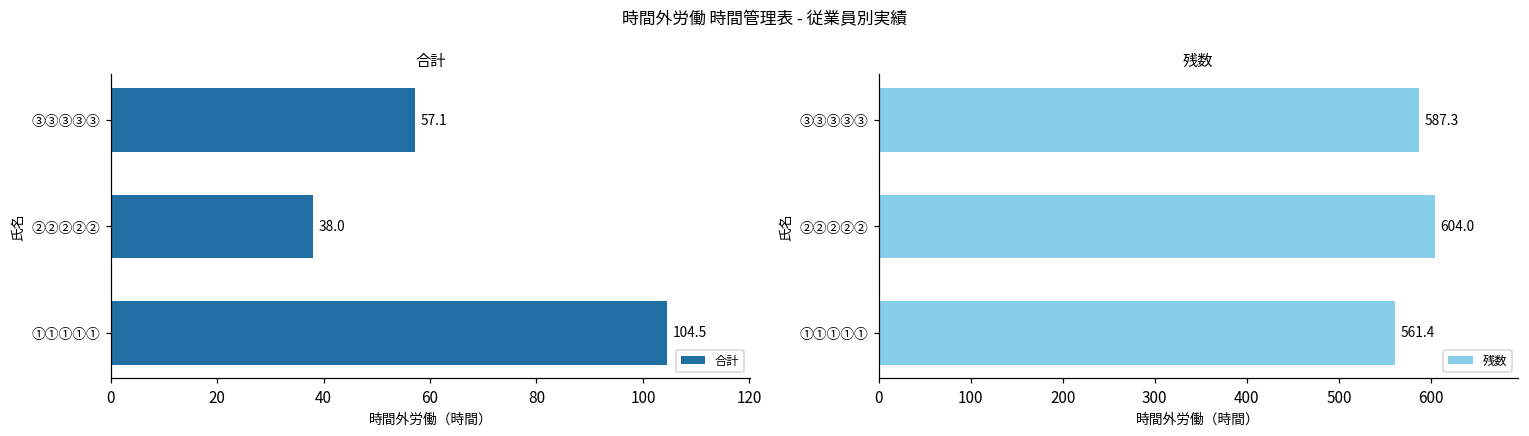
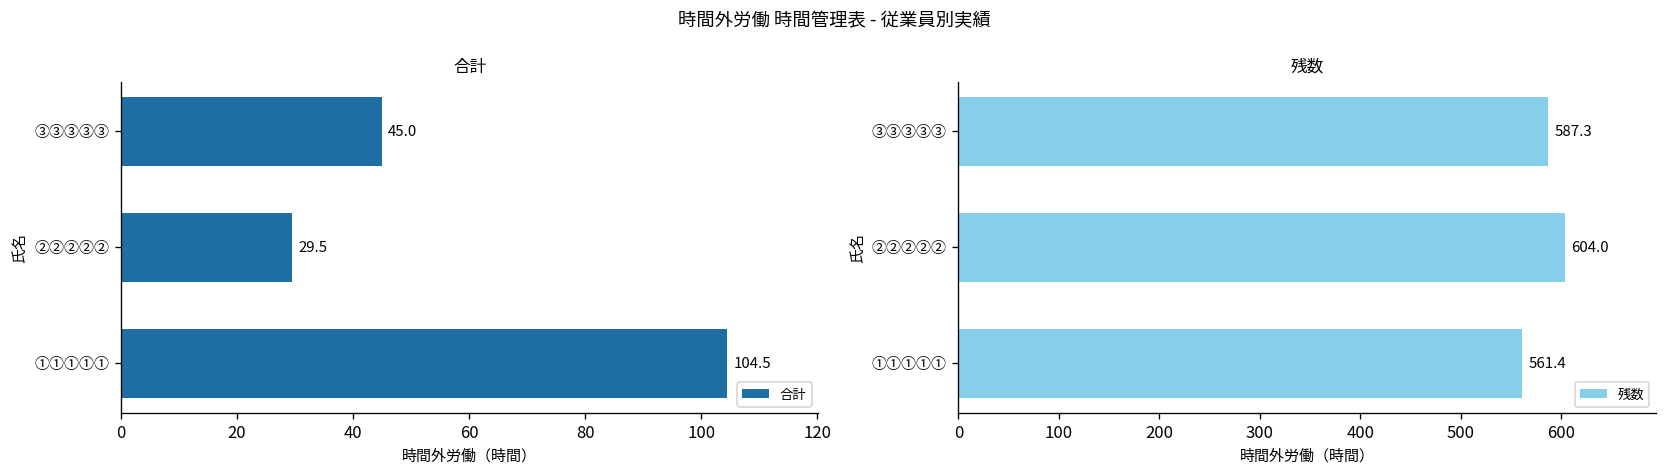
  {
    "合計": {
-     "③③③③③": 57.1,
-     "②②②②②": 38.0,
+     "③③③③③": 45.0,
+     "②②②②②": 29.5,
      "①①①①①": 104.5
    },
    "残数": {
      "③③③③③": 587.3,
      "②②②②②": 604.0,
      "①①①①①": 561.4
    }
  }
